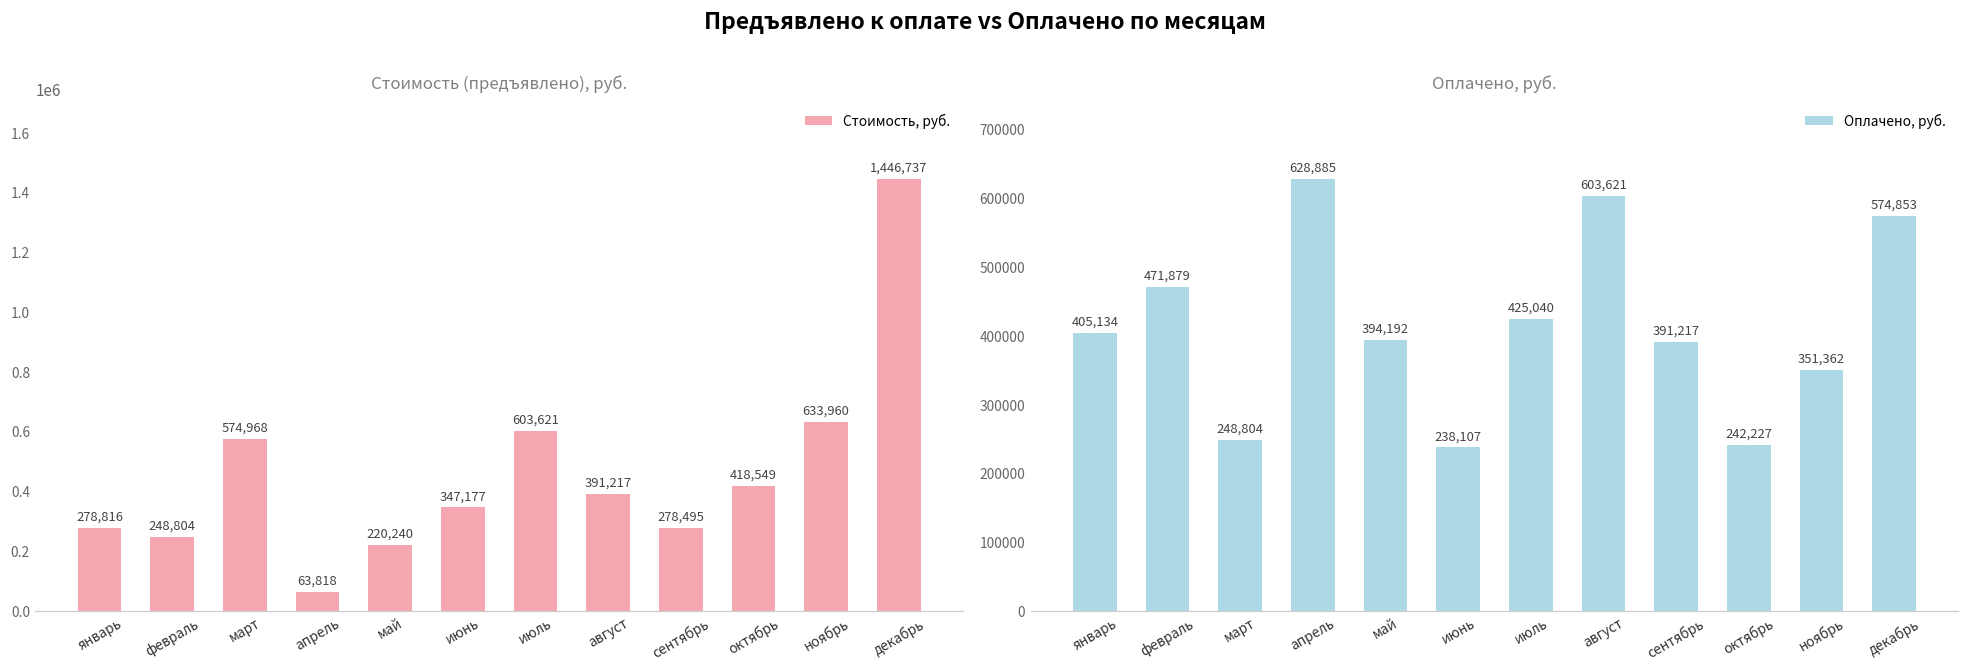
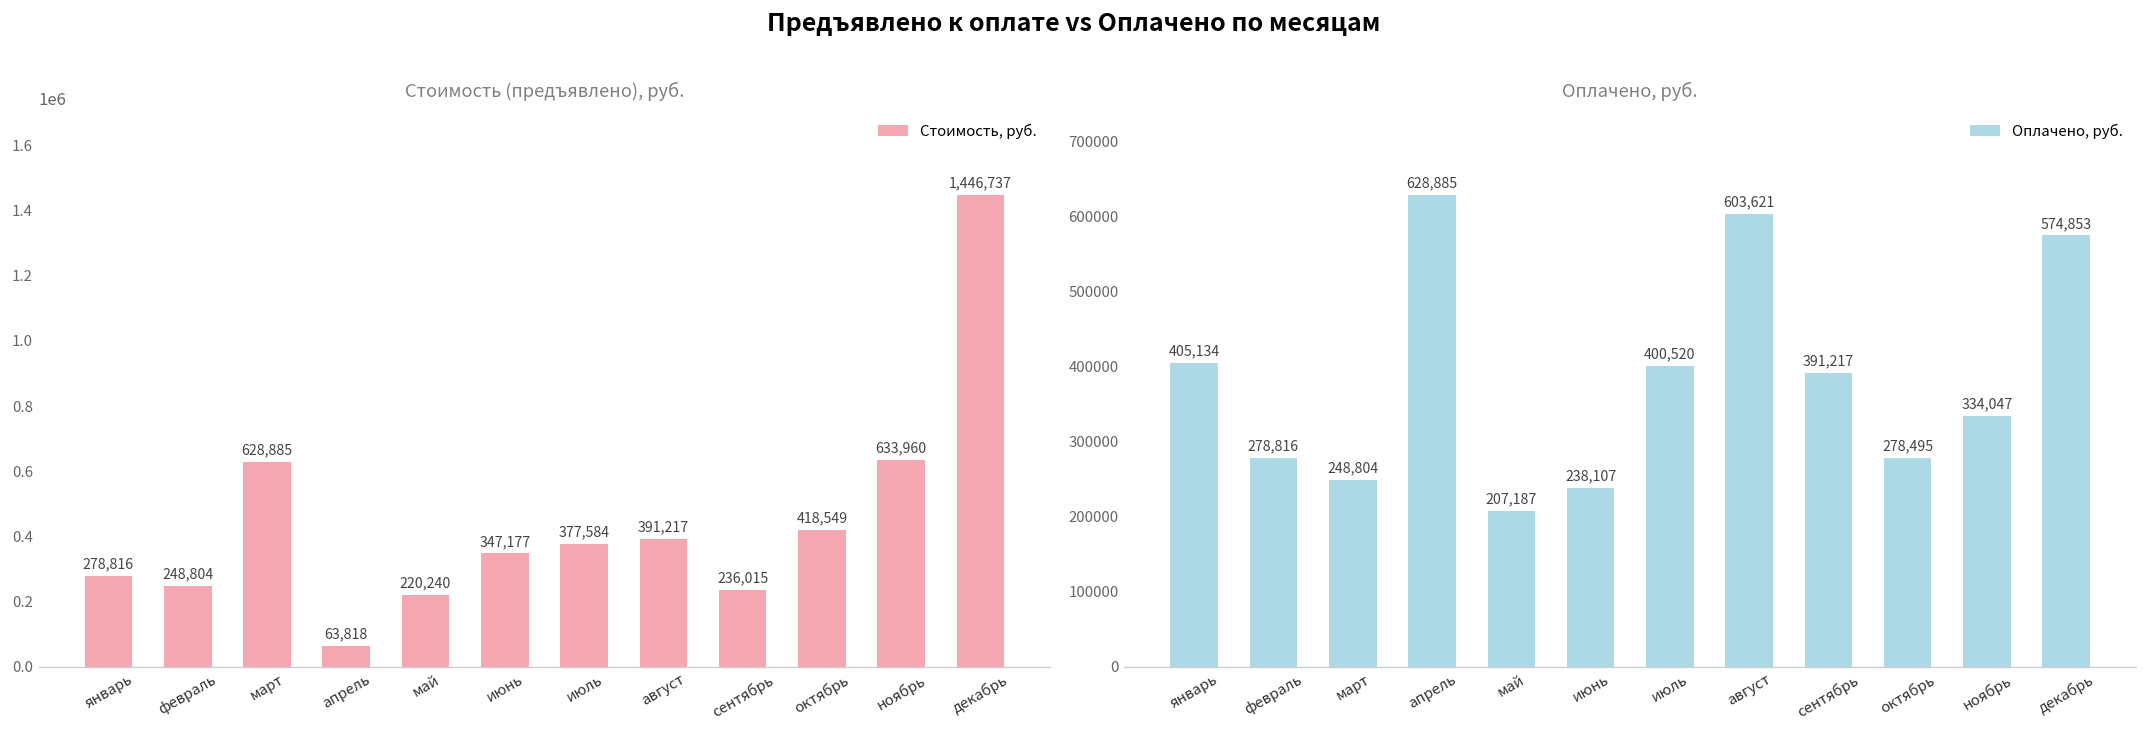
  {
    "Стоимость (предъявлено), руб.": {
      "январь": "278,816",
      "февраль": "248,804",
-     "март": "574,968",
+     "март": "628,885",
      "апрель": "63,818",
      "май": "220,240",
      "июнь": "347,177",
-     "июль": "603,621",
+     "июль": "377,584",
      "август": "391,217",
-     "сентябрь": "278,495",
+     "сентябрь": "236,015",
      "октябрь": "418,549",
      "ноябрь": "633,960",
      "декабрь": "1,446,737"
    },
    "Оплачено, руб.": {
      "январь": "405,134",
-     "февраль": "471,879",
+     "февраль": "278,816",
      "март": "248,804",
      "апрель": "628,885",
-     "май": "394,192",
+     "май": "207,187",
      "июнь": "238,107",
-     "июль": "425,040",
+     "июль": "400,520",
      "август": "603,621",
      "сентябрь": "391,217",
-     "октябрь": "242,227",
-     "ноябрь": "351,362",
+     "октябрь": "278,495",
+     "ноябрь": "334,047",
      "декабрь": "574,853"
    }
  }
